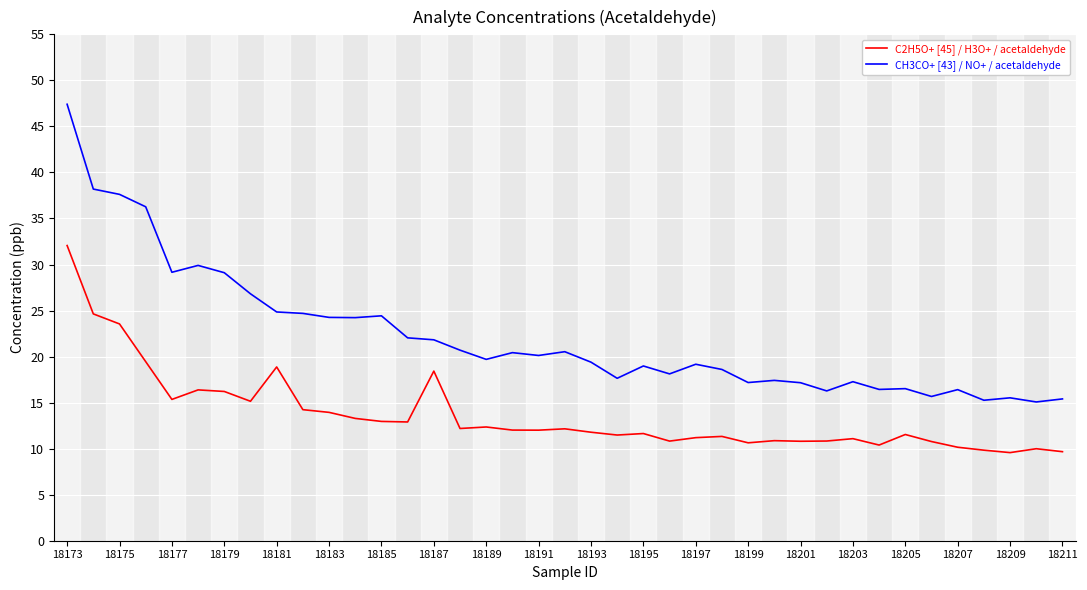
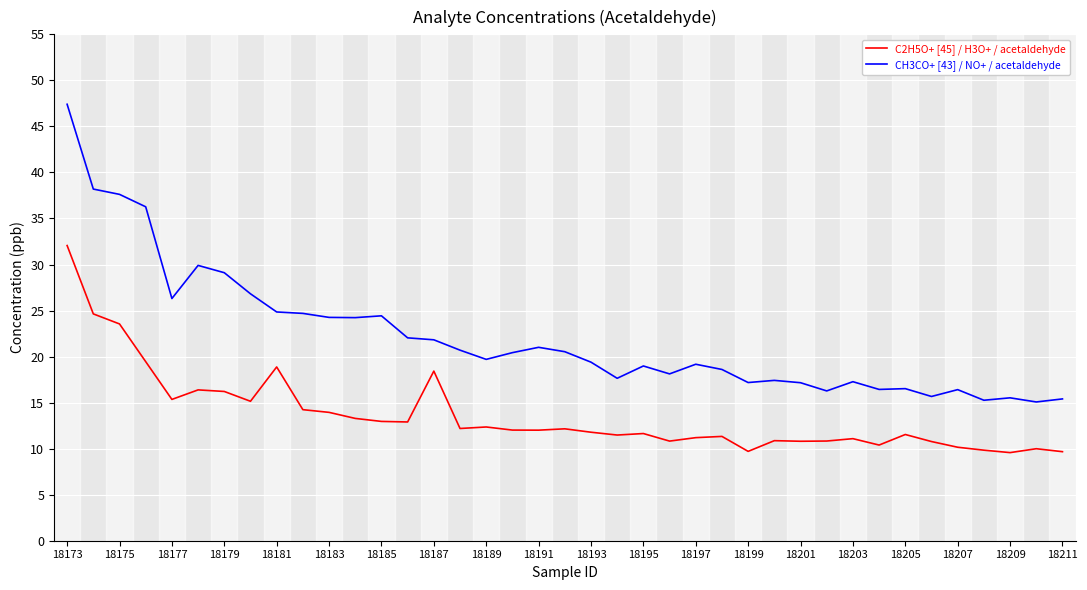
  {
    "C2H5O+ [45] / H3O+ / acetaldehyde": {
      "18173": 32,
      "18175": 24,
      "18177": 15,
      "18179": 16,
      "18181": 19,
      "18183": 14,
      "18185": 13,
      "18187": 18,
      "18189": 12,
      "18191": 12,
      "18193": 12,
      "18195": 12,
      "18197": 11,
-     "18199": 11,
+     "18199": 10,
      "18201": 11,
      "18203": 11,
      "18205": 12,
      "18207": 10,
      "18209": 10,
      "18211": 10
    },
    "CH3CO+ [43] / NO+ / acetaldehyde": {
      "18173": 47,
      "18175": 38,
-     "18177": 29,
+     "18177": 26,
      "18179": 29,
      "18181": 25,
      "18183": 24,
      "18185": 24,
      "18187": 22,
      "18189": 20,
-     "18191": 20,
+     "18191": 21,
      "18193": 19,
      "18195": 19,
      "18197": 19,
      "18199": 17,
      "18201": 17,
      "18203": 17,
      "18205": 17,
      "18207": 16,
      "18209": 16,
      "18211": 15
    }
  }
